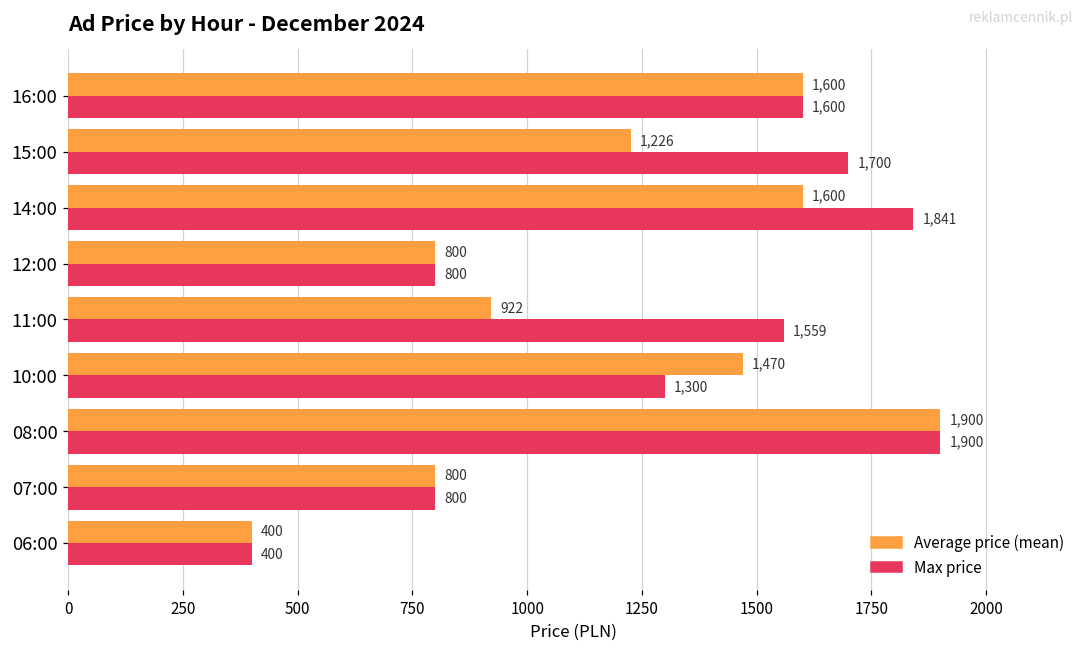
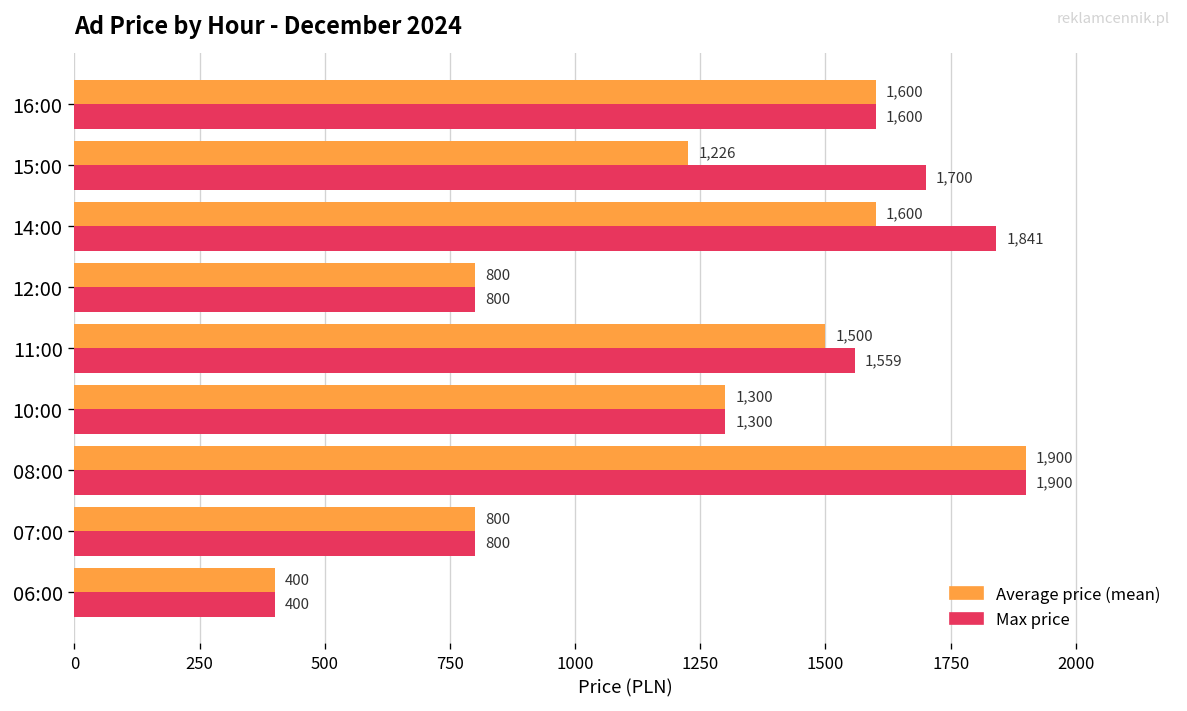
  {
    "Average price (mean)": {
      "16:00": "1,600",
      "15:00": "1,226",
      "14:00": "1,600",
      "12:00": "800",
-     "11:00": "922",
-     "10:00": "1,470",
+     "11:00": "1,500",
+     "10:00": "1,300",
      "08:00": "1,900",
      "07:00": "800",
      "06:00": "400"
    },
    "Max price": {
      "16:00": "1,600",
      "15:00": "1,700",
      "14:00": "1,841",
      "12:00": "800",
      "11:00": "1,559",
      "10:00": "1,300",
      "08:00": "1,900",
      "07:00": "800",
      "06:00": "400"
    }
  }
